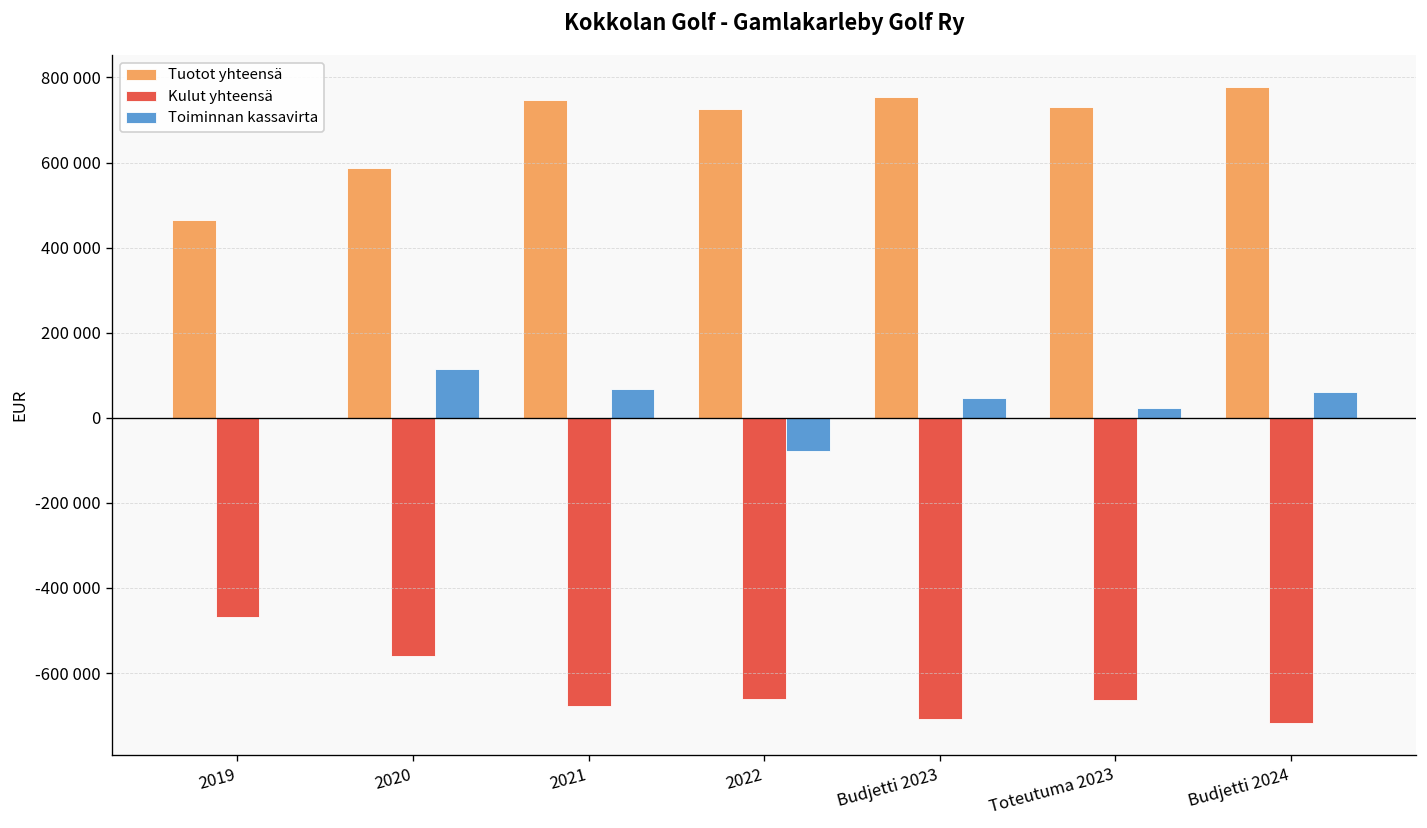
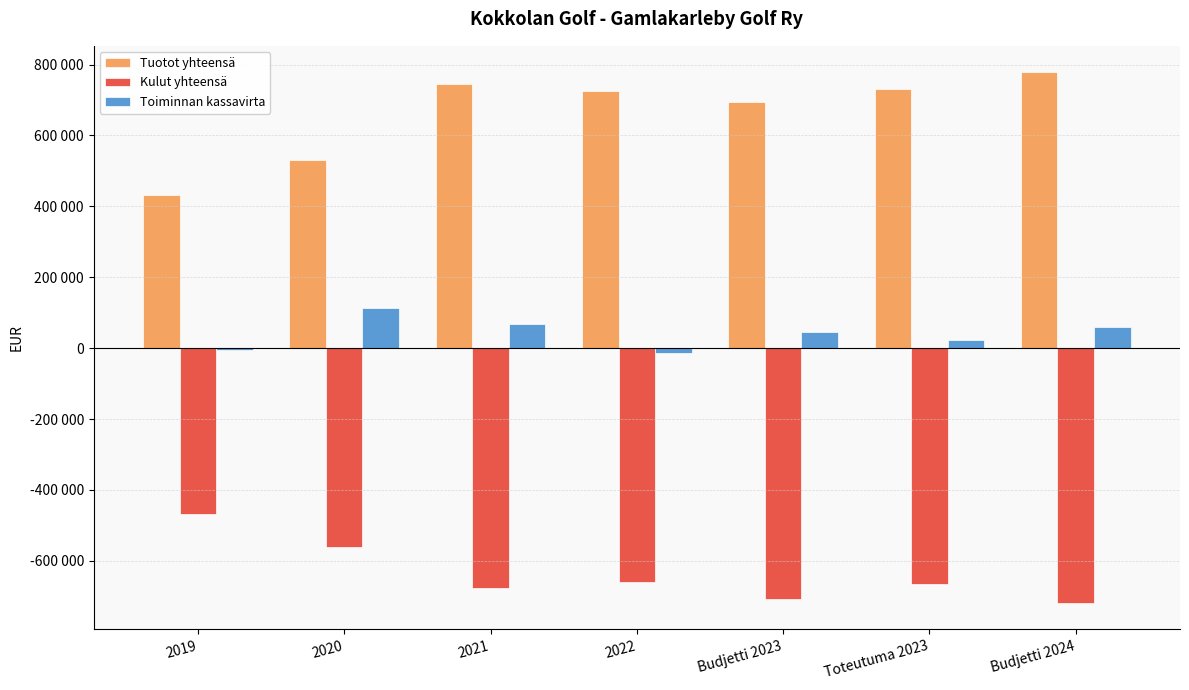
  {
    "Tuotot yhteensä": {
-     "2019": 470000,
-     "2020": 590000,
+     "2019": 430000,
+     "2020": 530000,
      "2021": 750000,
      "2022": 730000,
-     "Budjetti 2023": 750000,
+     "Budjetti 2023": 700000,
      "Toteutuma 2023": 730000,
      "Budjetti 2024": 780000
    },
    "Kulut yhteensä": {
      "2019": -470000,
      "2020": -560000,
      "2021": -680000,
      "2022": -660000,
      "Budjetti 2023": -710000,
      "Toteutuma 2023": -660000,
      "Budjetti 2024": -720000
    },
    "Toiminnan kassavirta": {
      "2020": 110000,
      "2021": 70000,
-     "2022": -80000,
+     "2022": -10000,
      "Budjetti 2023": 50000,
      "Toteutuma 2023": 20000,
      "Budjetti 2024": 60000
    }
  }
